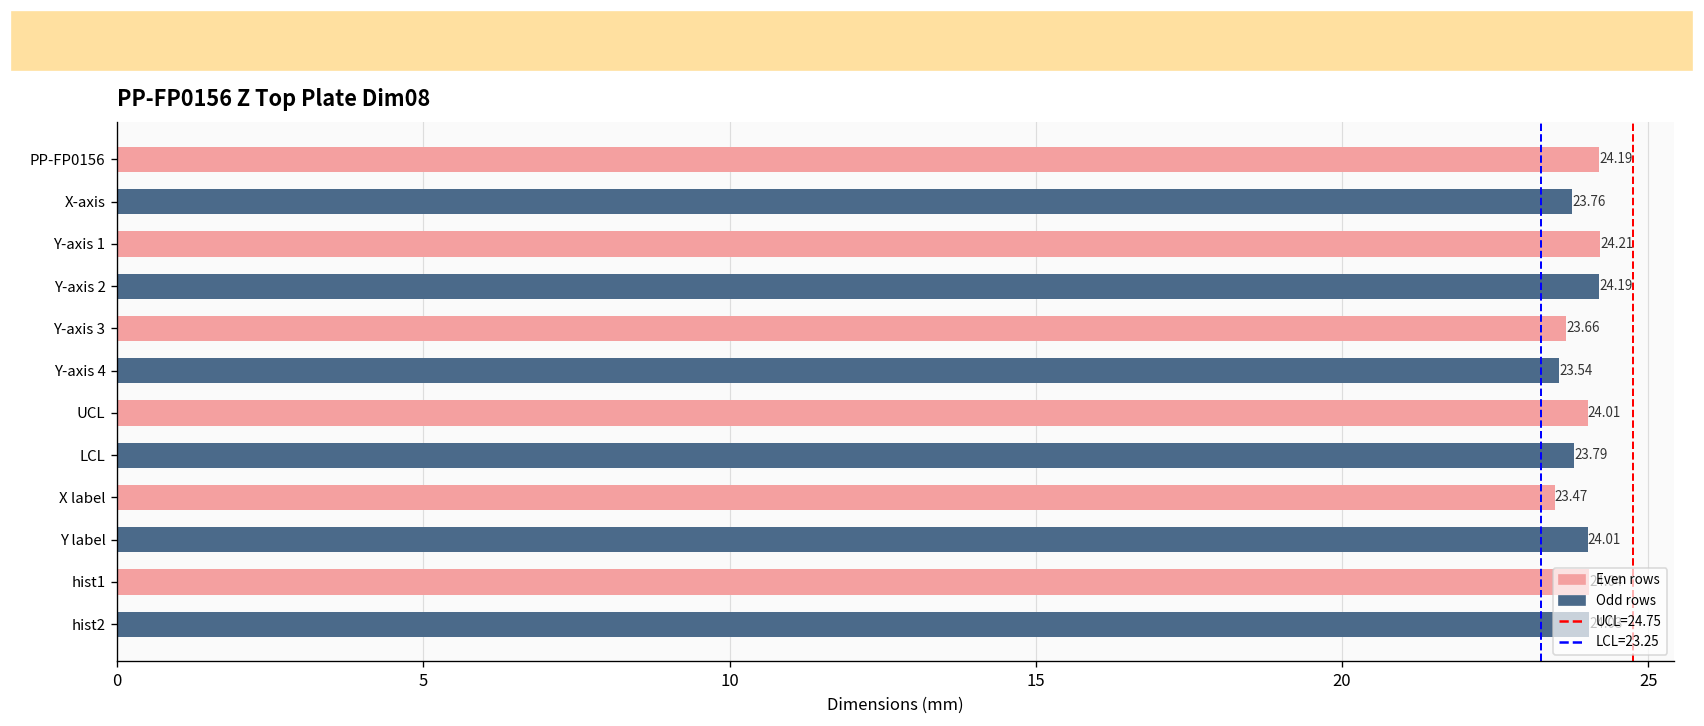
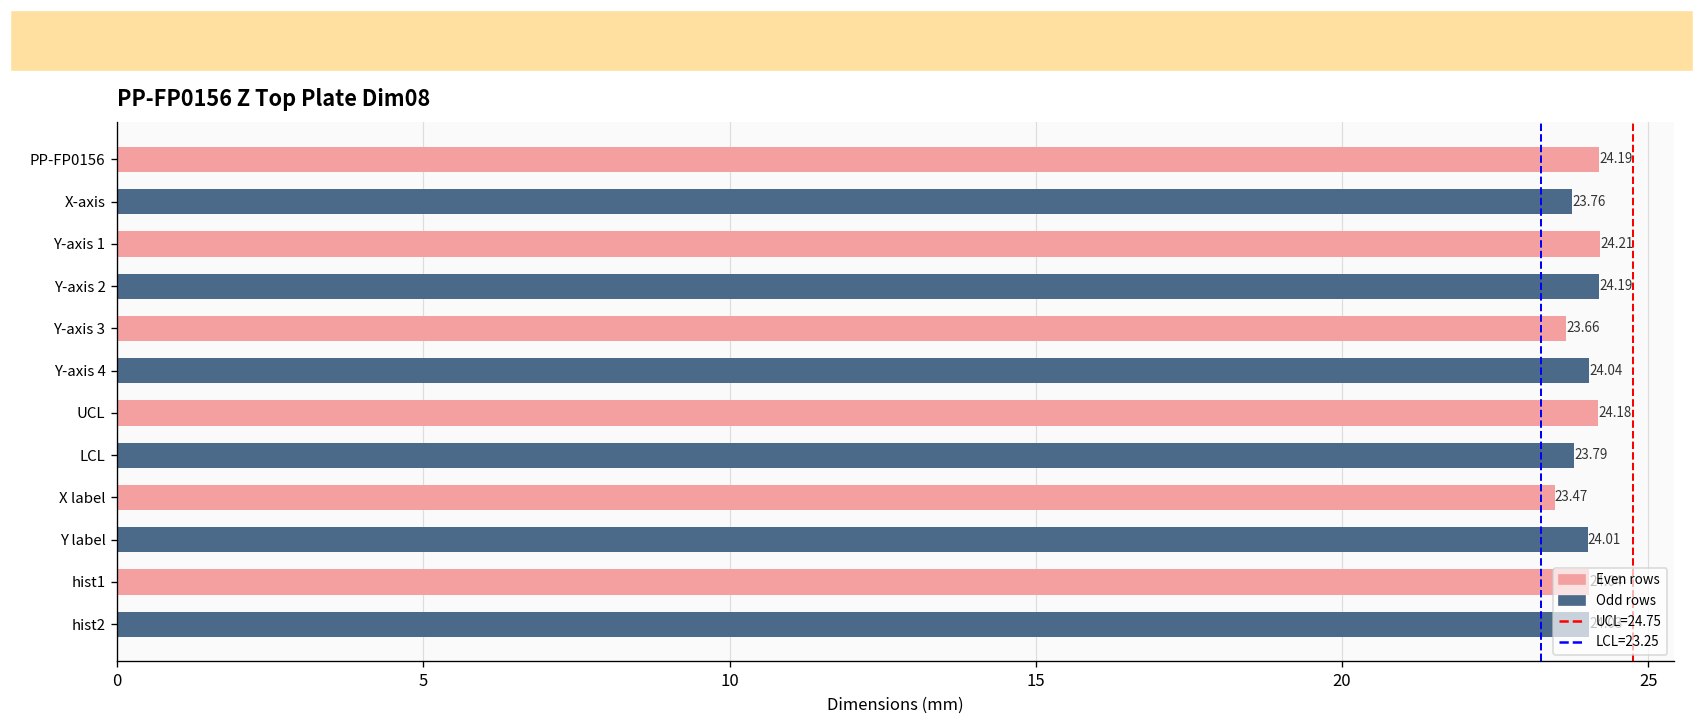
  {
    "PP-FP0156": 24.19,
    "X-axis": 23.76,
    "Y-axis 1": 24.21,
    "Y-axis 2": 24.19,
    "Y-axis 3": 23.66,
-   "Y-axis 4": 23.54,
-   "UCL": 24.01,
+   "Y-axis 4": 24.04,
+   "UCL": 24.18,
    "LCL": 23.79,
    "X label": 23.47,
    "Y label": 24.01
  }
